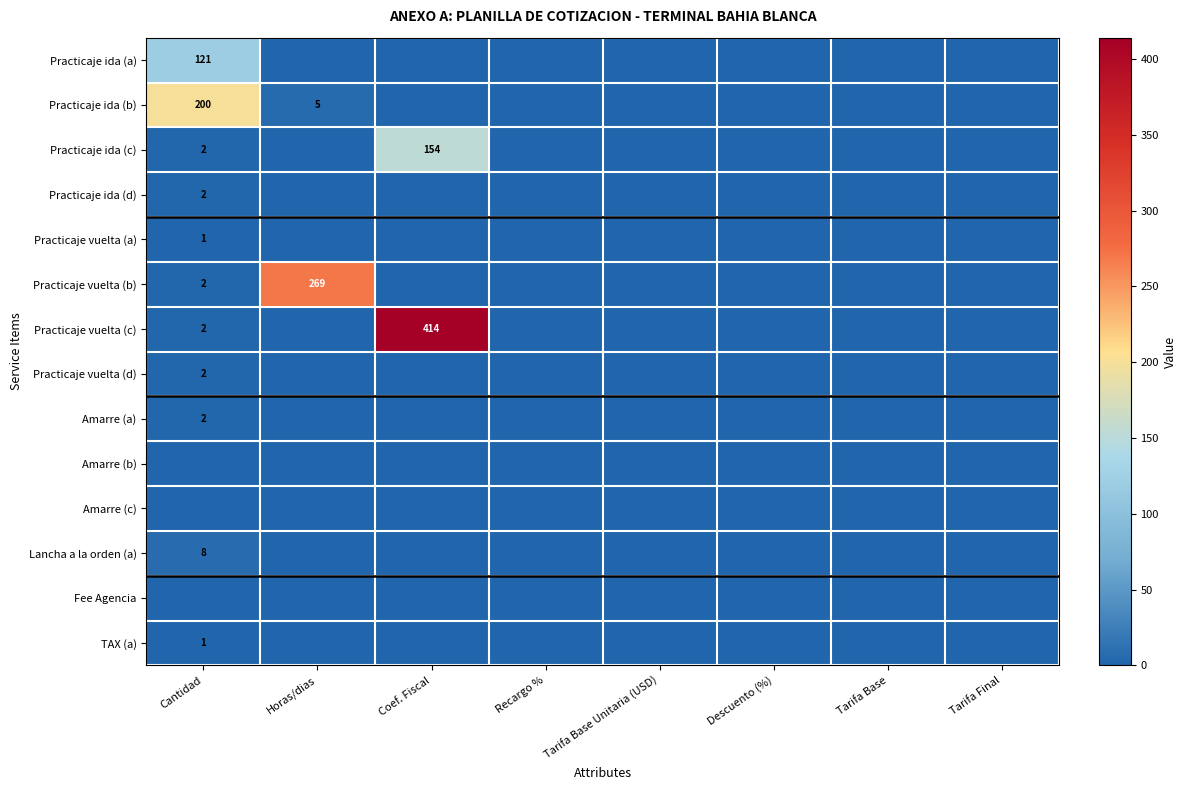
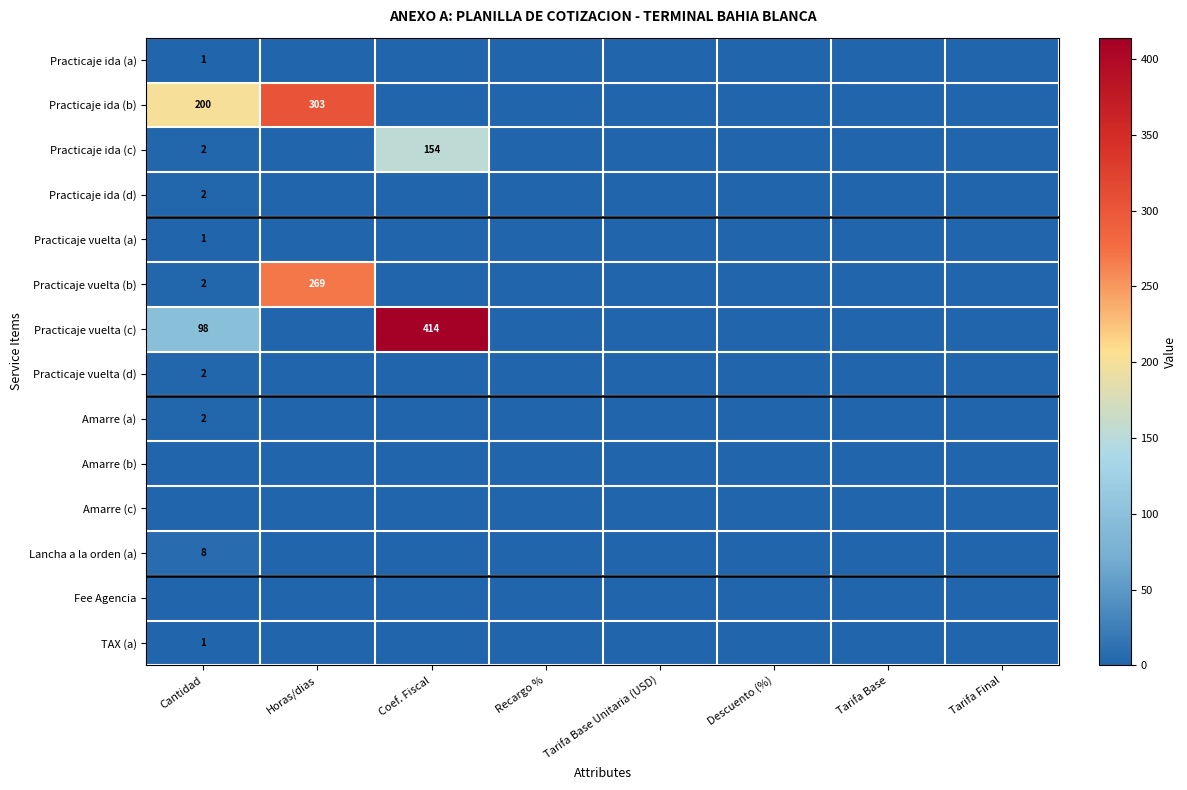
  {
    "Practicaje ida (a)": {
-     "Cantidad": 121
+     "Cantidad": 1
    },
    "Practicaje ida (b)": {
      "Cantidad": 200,
-     "Horas/dias": 5
+     "Horas/dias": 303
    },
    "Practicaje ida (c)": {
      "Cantidad": 2,
      "Coef. Fiscal": 154
    },
    "Practicaje ida (d)": {
      "Cantidad": 2
    },
    "Practicaje vuelta (a)": {
      "Cantidad": 1
    },
    "Practicaje vuelta (b)": {
      "Cantidad": 2,
      "Horas/dias": 269
    },
    "Practicaje vuelta (c)": {
-     "Cantidad": 2,
+     "Cantidad": 98,
      "Coef. Fiscal": 414
    },
    "Practicaje vuelta (d)": {
      "Cantidad": 2
    },
    "Amarre (a)": {
      "Cantidad": 2
    },
    "Lancha a la orden (a)": {
      "Cantidad": 8
    },
    "TAX (a)": {
      "Cantidad": 1
    }
  }
